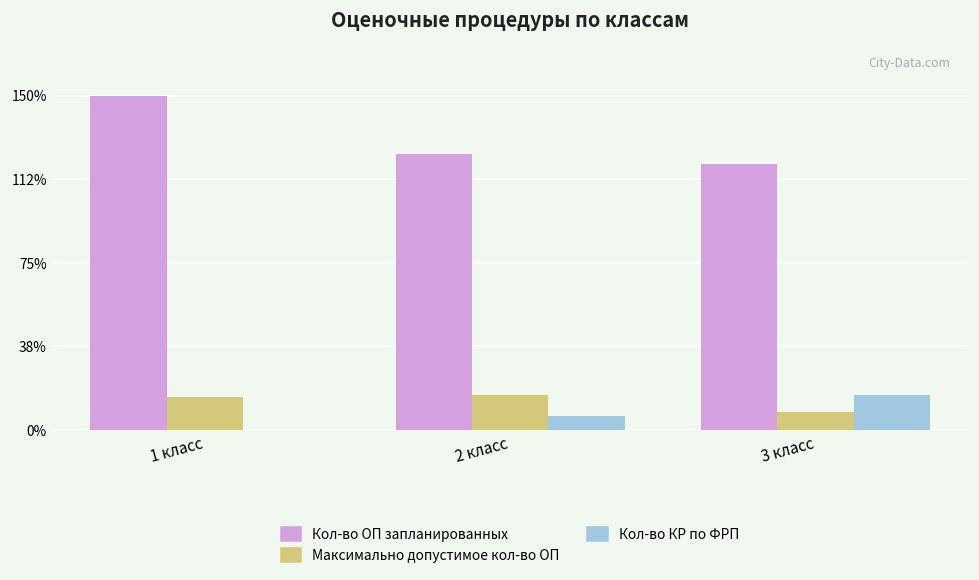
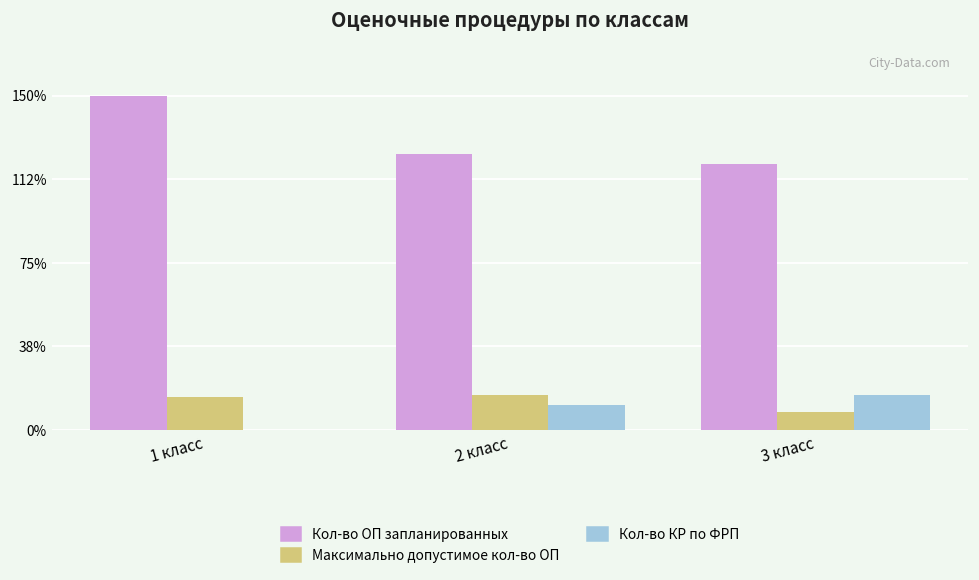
  {
    "Кол-во ОП запланированных": {
      "1 класс": "150%",
      "2 класс": "124%",
      "3 класс": "119%"
    },
    "Максимально допустимое кол-во ОП": {
      "1 класс": "15%",
      "2 класс": "15%",
      "3 класс": "8%"
    },
    "Кол-во КР по ФРП": {
      "1 класс": "0%",
-     "2 класс": "6%",
+     "2 класс": "11%",
      "3 класс": "15%"
    }
  }
